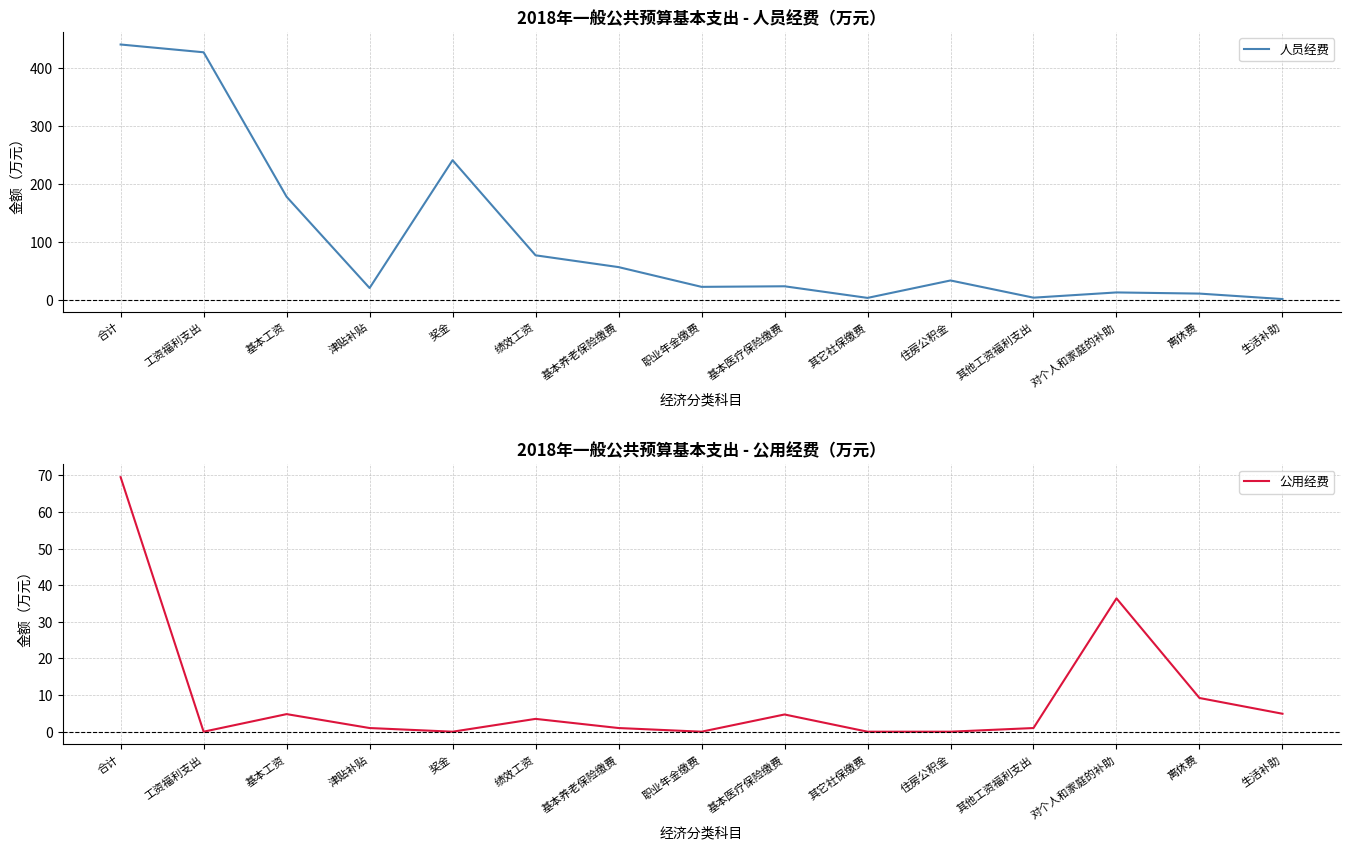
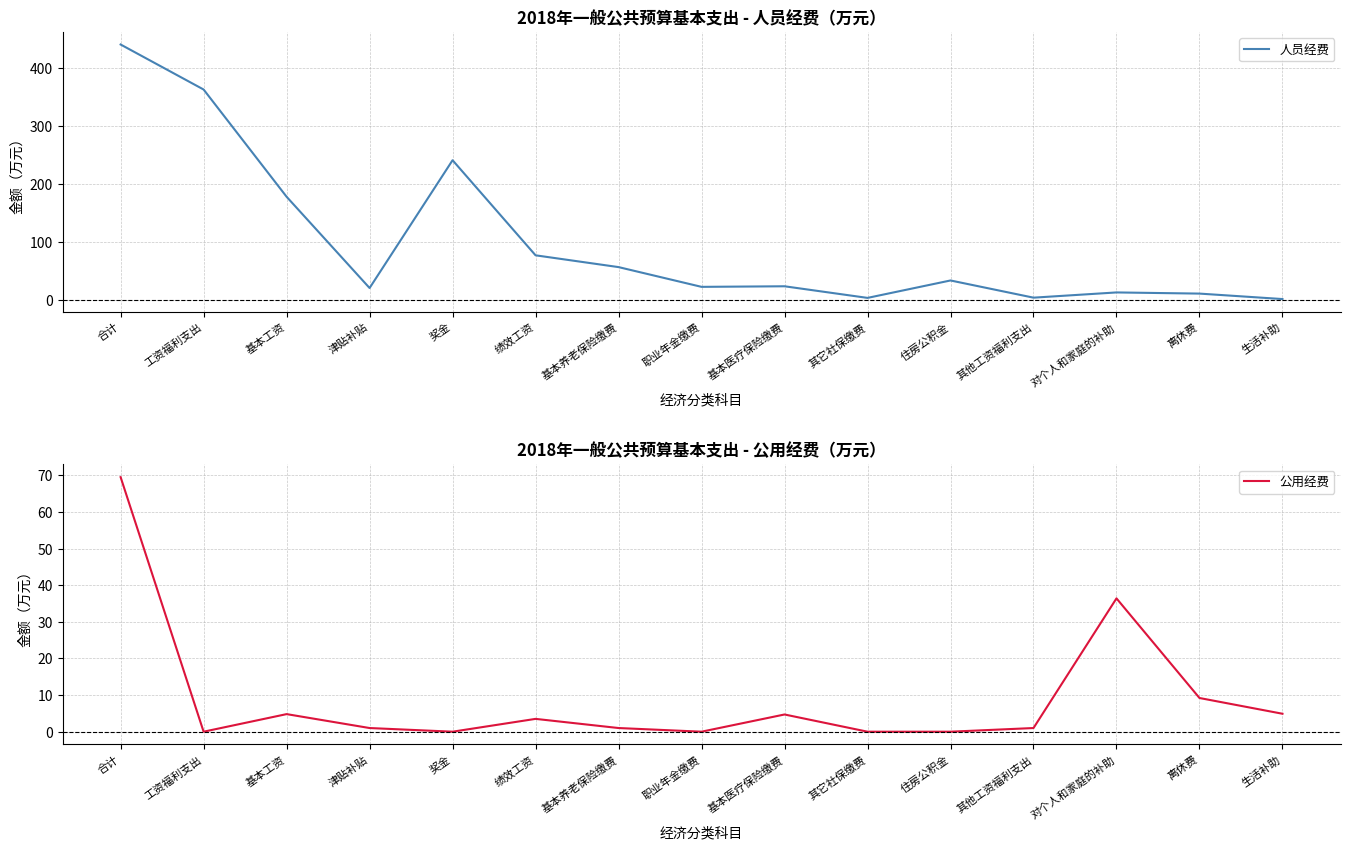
  {
    "2018年一般公共预算基本支出 - 人员经费（万元）": {
      "合计": 440,
-     "工资福利支出": 430,
+     "工资福利支出": 360,
      "基本工资": 180,
      "津贴补贴": 20,
      "奖金": 240,
      "绩效工资": 80,
      "基本养老保险缴费": 60,
      "职业年金缴费": 20,
      "基本医疗保险缴费": 20,
      "其它社保缴费": 0,
      "住房公积金": 30,
      "其他工资福利支出": 0,
      "对个人和家庭的补助": 10,
      "离休费": 10,
      "生活补助": 0
    },
    "2018年一般公共预算基本支出 - 公用经费（万元）": {
      "合计": 70,
      "工资福利支出": 0,
      "基本工资": 5,
      "津贴补贴": 1,
      "奖金": 0,
      "绩效工资": 4,
      "基本养老保险缴费": 1,
      "职业年金缴费": 0,
      "基本医疗保险缴费": 5,
      "其它社保缴费": 0,
      "住房公积金": 0,
      "其他工资福利支出": 1,
      "对个人和家庭的补助": 36,
      "离休费": 9,
      "生活补助": 5
    }
  }
